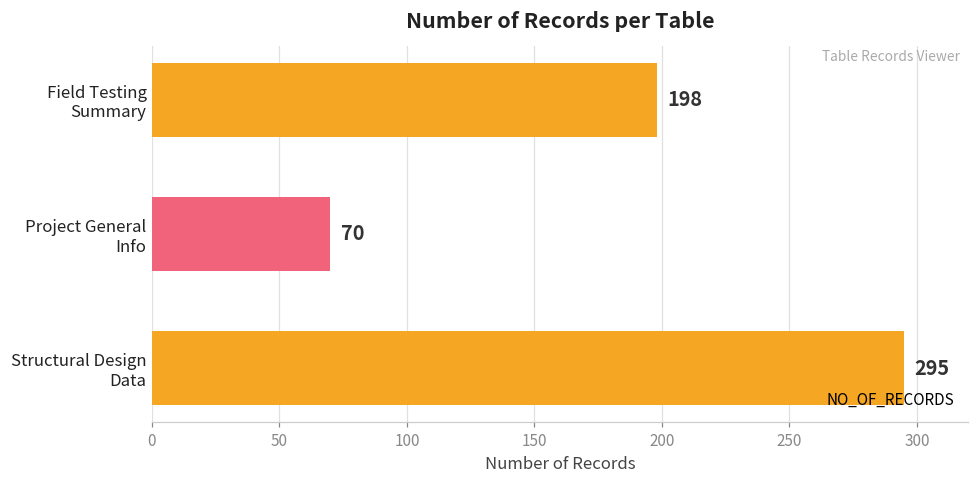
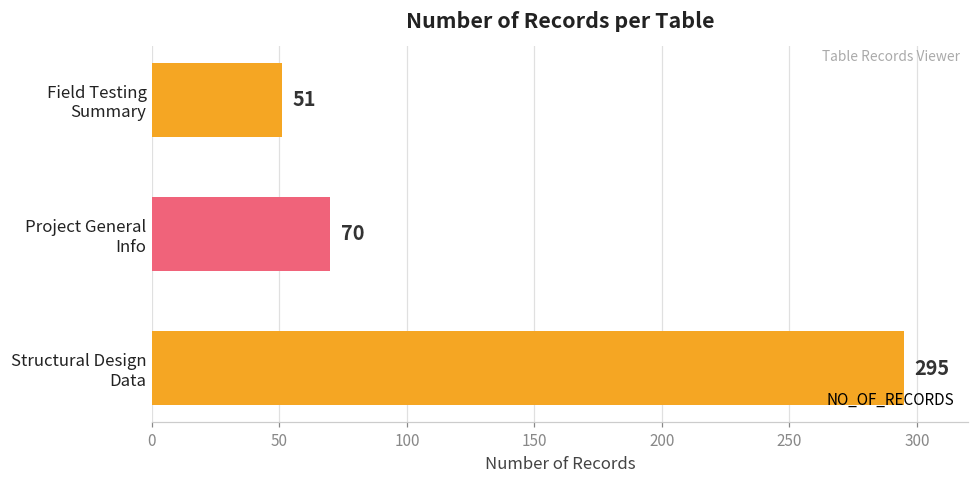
  {
-   "Field Testing Summary": 198,
+   "Field Testing Summary": 51,
    "Project General Info": 70,
    "Structural Design Data": 295
  }
